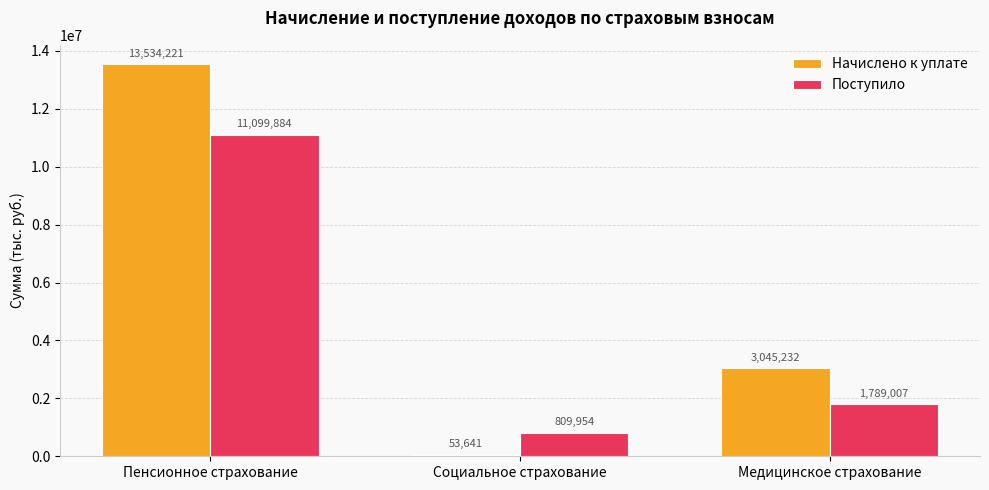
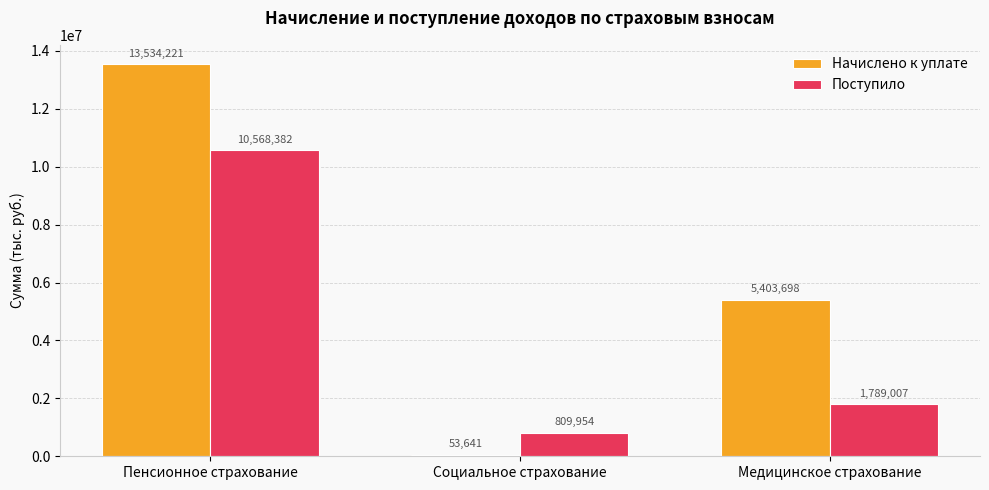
  {
    "Начислено к уплате": {
      "Пенсионное страхование": "13,534,221",
      "Социальное страхование": "53,641",
-     "Медицинское страхование": "3,045,232"
+     "Медицинское страхование": "5,403,698"
    },
    "Поступило": {
-     "Пенсионное страхование": "11,099,884",
+     "Пенсионное страхование": "10,568,382",
      "Социальное страхование": "809,954",
      "Медицинское страхование": "1,789,007"
    }
  }
